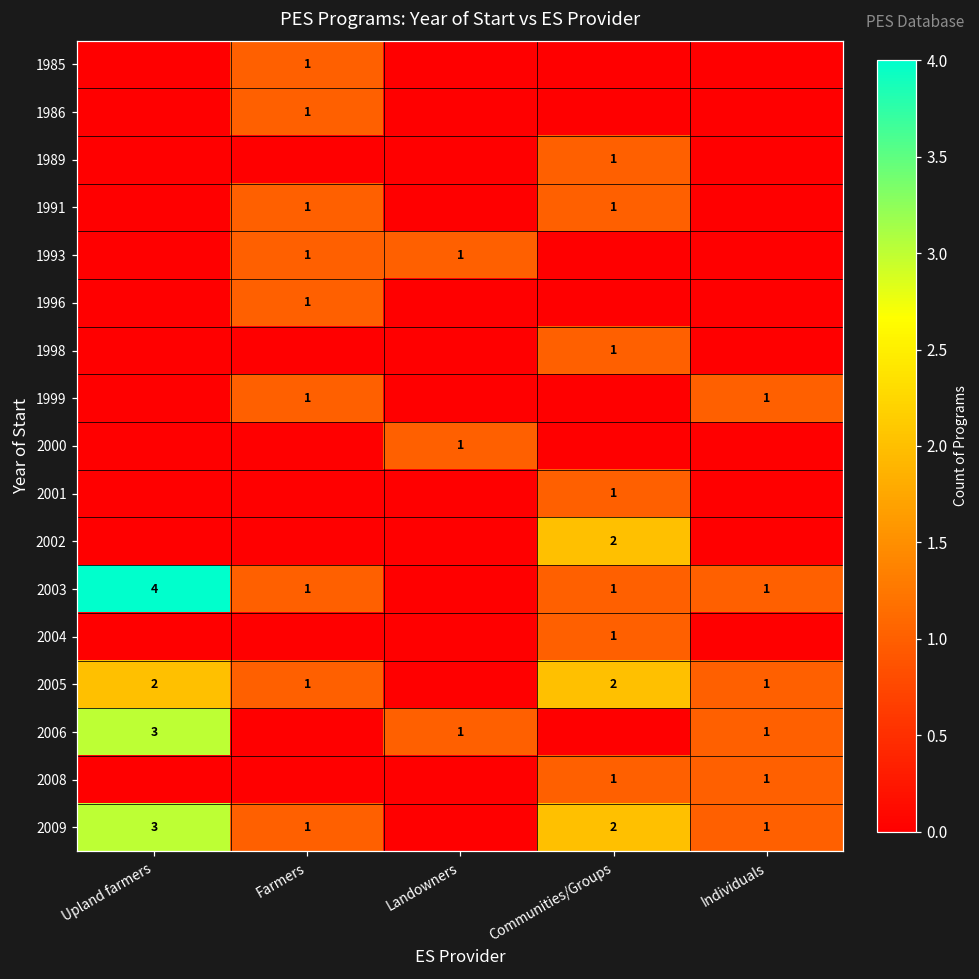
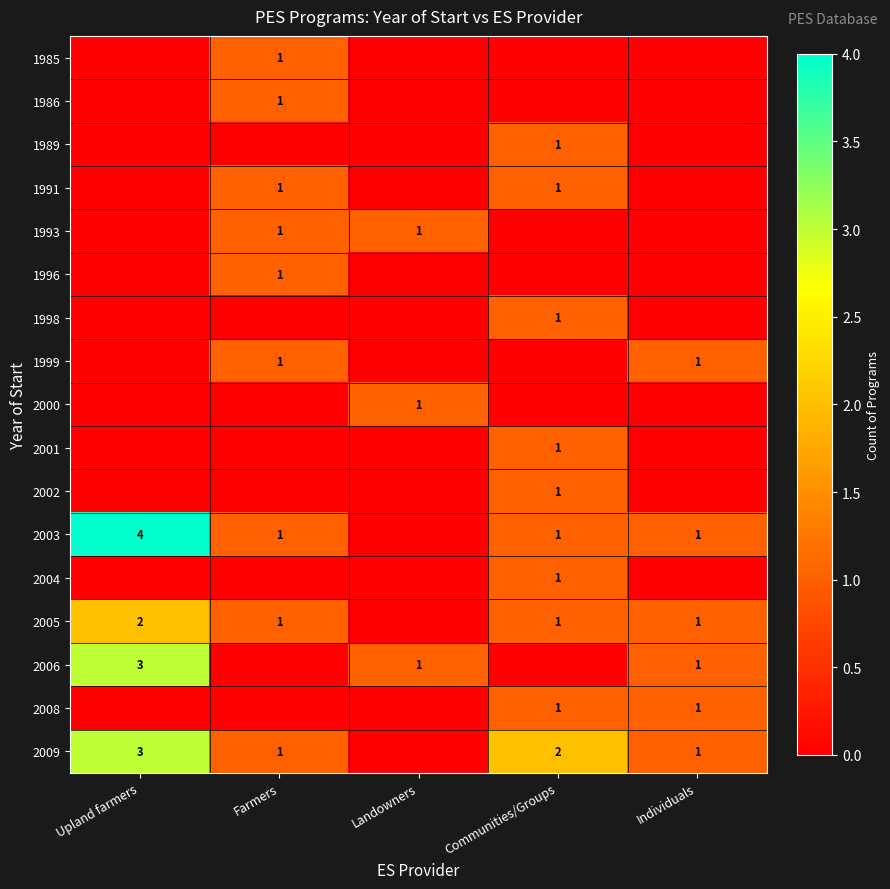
  {
    "1985": {
      "Farmers": 1
    },
    "1986": {
      "Farmers": 1
    },
    "1989": {
      "Communities/Groups": 1
    },
    "1991": {
      "Farmers": 1,
      "Communities/Groups": 1
    },
    "1993": {
      "Farmers": 1,
      "Landowners": 1
    },
    "1996": {
      "Farmers": 1
    },
    "1998": {
      "Communities/Groups": 1
    },
    "1999": {
      "Farmers": 1,
      "Individuals": 1
    },
    "2000": {
      "Landowners": 1
    },
    "2001": {
      "Communities/Groups": 1
    },
    "2002": {
-     "Communities/Groups": 2
+     "Communities/Groups": 1
    },
    "2003": {
      "Upland farmers": 4,
      "Farmers": 1,
      "Communities/Groups": 1,
      "Individuals": 1
    },
    "2004": {
      "Communities/Groups": 1
    },
    "2005": {
      "Upland farmers": 2,
      "Farmers": 1,
-     "Communities/Groups": 2,
+     "Communities/Groups": 1,
      "Individuals": 1
    },
    "2006": {
      "Upland farmers": 3,
      "Landowners": 1,
      "Individuals": 1
    },
    "2008": {
      "Communities/Groups": 1,
      "Individuals": 1
    },
    "2009": {
      "Upland farmers": 3,
      "Farmers": 1,
      "Communities/Groups": 2,
      "Individuals": 1
    }
  }
